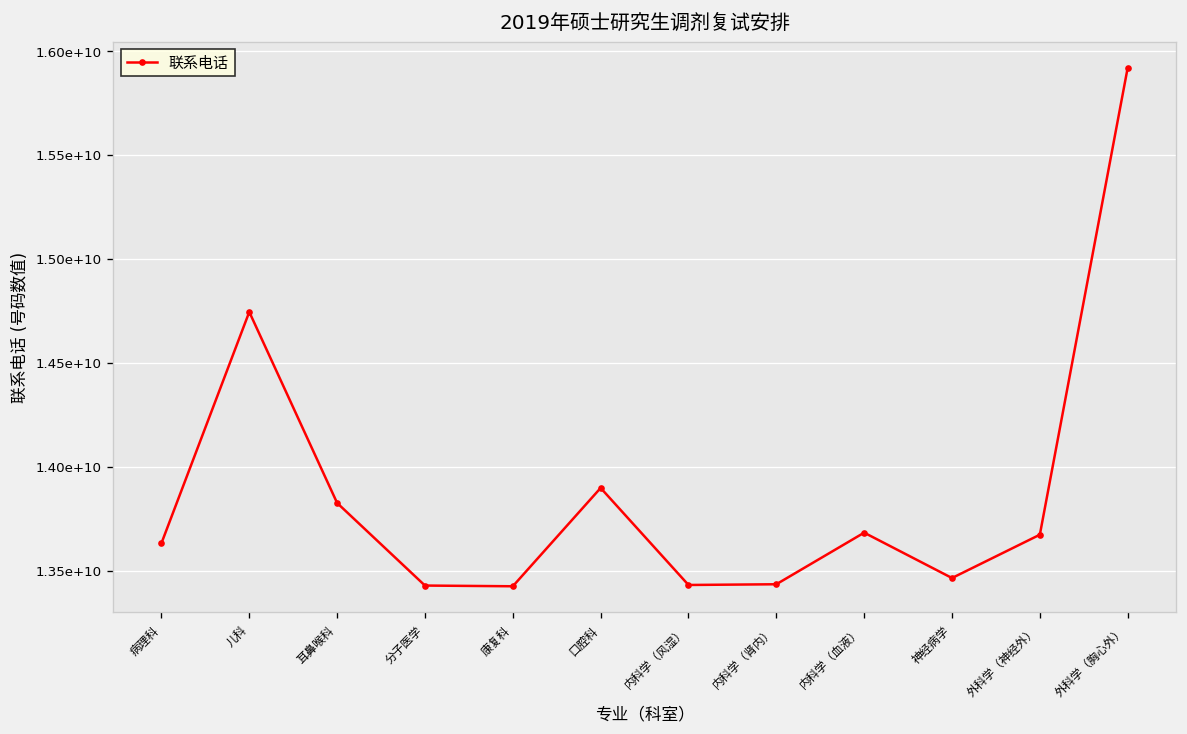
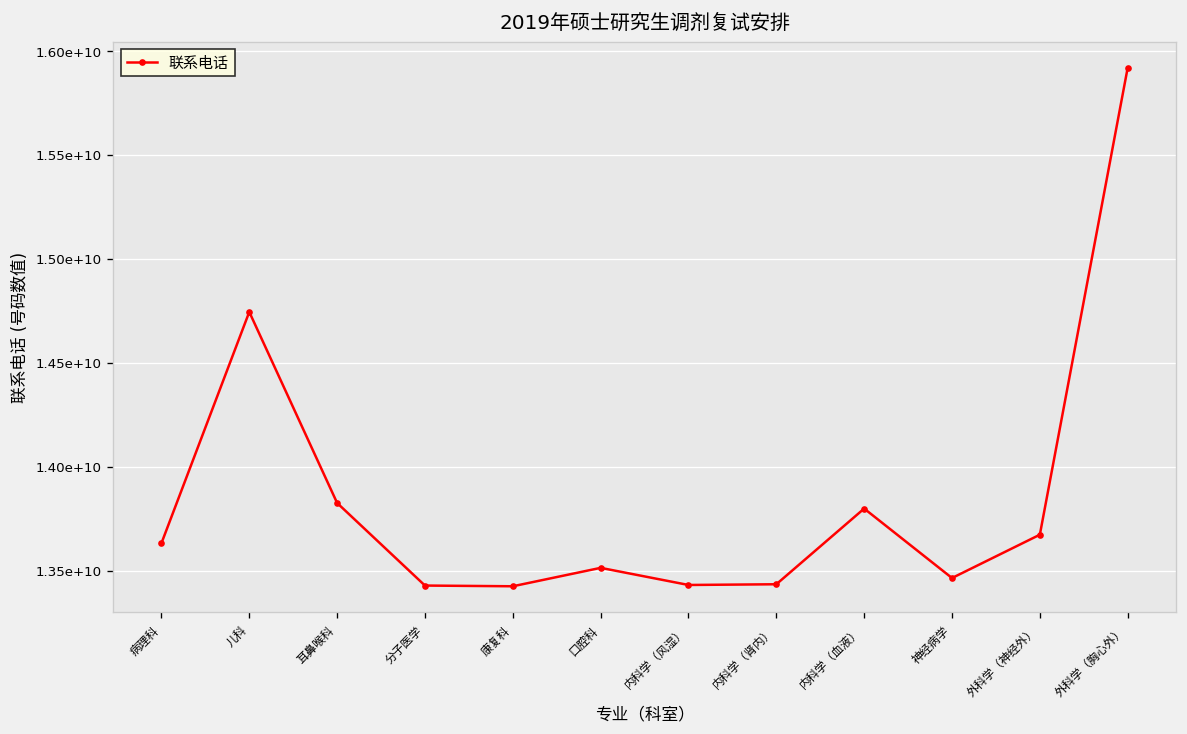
  {
    "病理科": 13630000000,
    "儿科": 14740000000,
    "耳鼻喉科": 13830000000,
    "分子医学": 13430000000,
    "康复科": 13420000000,
-   "口腔科": 13900000000,
+   "口腔科": 13510000000,
    "内科学（风湿）": 13430000000,
    "内科学（肾内）": 13430000000,
-   "内科学（血液）": 13680000000,
+   "内科学（血液）": 13800000000,
    "神经病学": 13460000000,
    "外科学（神经外）": 13670000000,
    "外科学（胸心外）": 15920000000
  }
